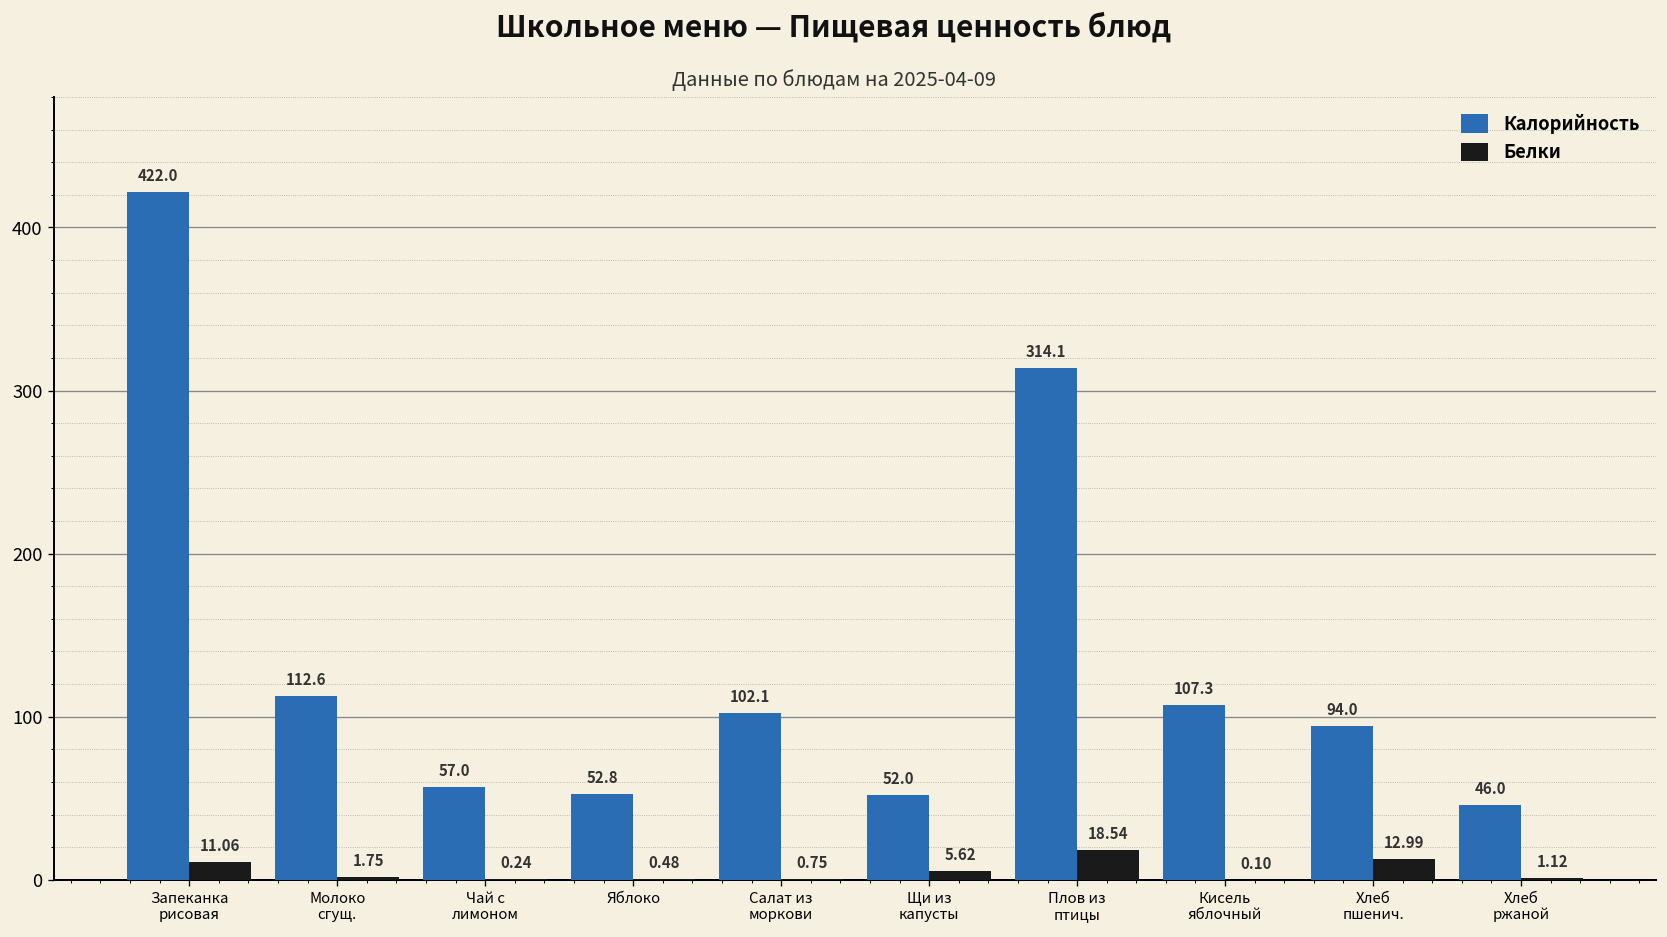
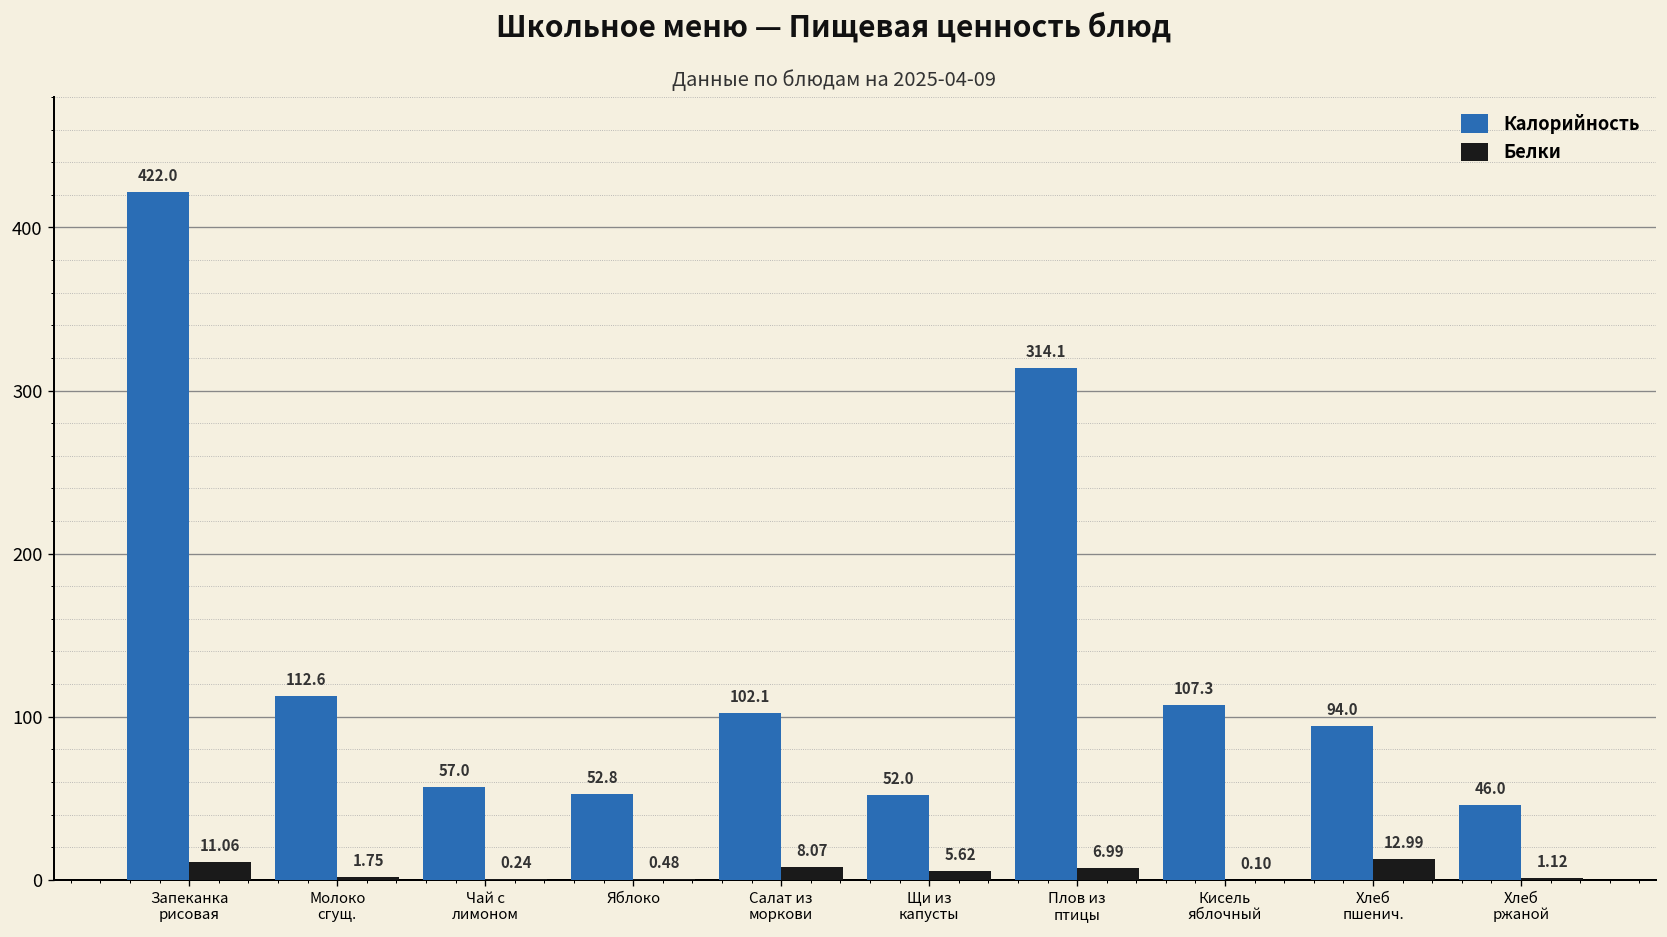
  {
    "Калорийность": {
      "Запеканка рисовая": 422.0,
      "Молоко сгущ.": 112.6,
      "Чай с лимоном": 57.0,
      "Яблоко": 52.8,
      "Салат из моркови": 102.1,
      "Щи из капусты": 52.0,
      "Плов из птицы": 314.1,
      "Кисель яблочный": 107.3,
      "Хлеб пшенич.": 94.0,
      "Хлеб ржаной": 46.0
    },
    "Белки": {
      "Запеканка рисовая": 11.06,
      "Молоко сгущ.": 1.75,
      "Чай с лимоном": 0.24,
      "Яблоко": 0.48,
-     "Салат из моркови": 0.75,
+     "Салат из моркови": 8.07,
      "Щи из капусты": 5.62,
-     "Плов из птицы": 18.54,
+     "Плов из птицы": 6.99,
      "Кисель яблочный": 0.10,
      "Хлеб пшенич.": 12.99,
      "Хлеб ржаной": 1.12
    }
  }
